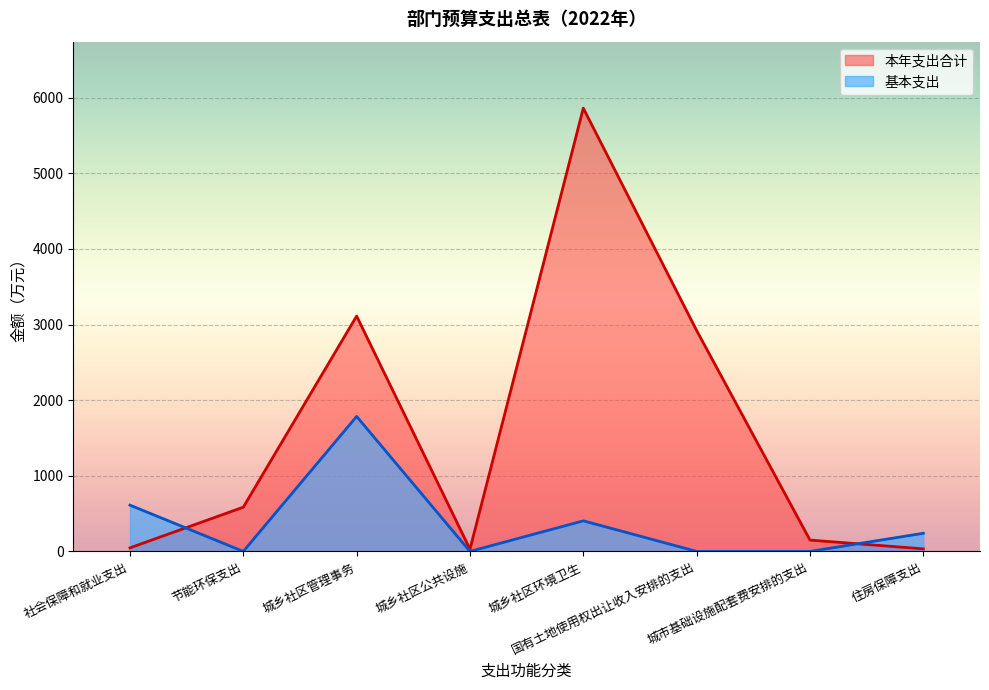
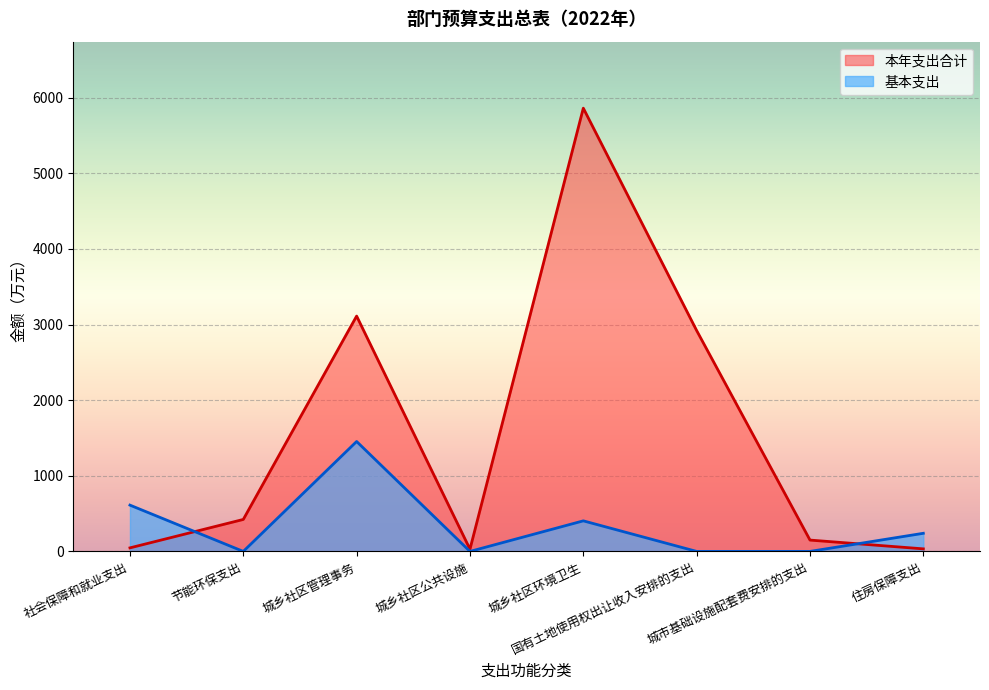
  {
    "本年支出合计": {
      "社会保障和就业支出": 0,
-     "节能环保支出": 600,
+     "节能环保支出": 400,
      "城乡社区管理事务": 3100,
      "城乡社区环境卫生": 5900,
      "国有土地使用权出让收入安排的支出": 2900,
      "城市基础设施配套费安排的支出": 200,
      "住房保障支出": 0
    },
    "基本支出": {
      "社会保障和就业支出": 600,
      "节能环保支出": 0,
-     "城乡社区管理事务": 1800,
+     "城乡社区管理事务": 1500,
      "城乡社区环境卫生": 400,
      "国有土地使用权出让收入安排的支出": 0,
      "城市基础设施配套费安排的支出": 0,
      "住房保障支出": 200
    }
  }
